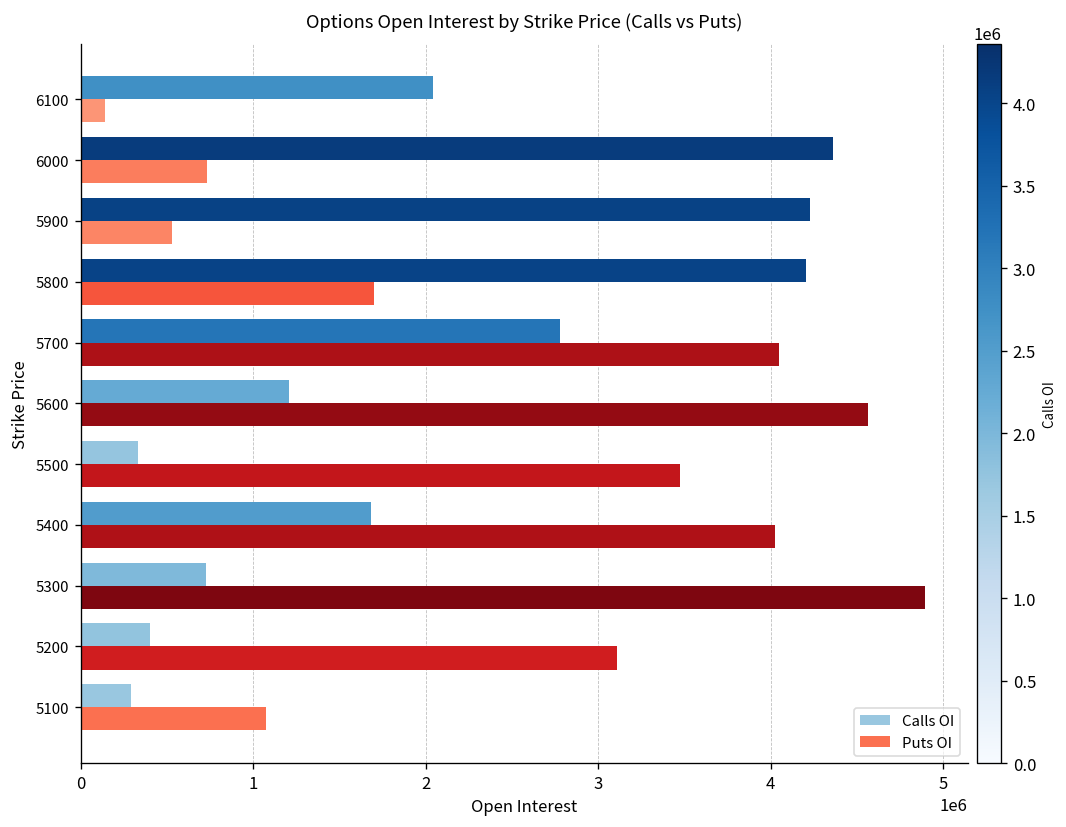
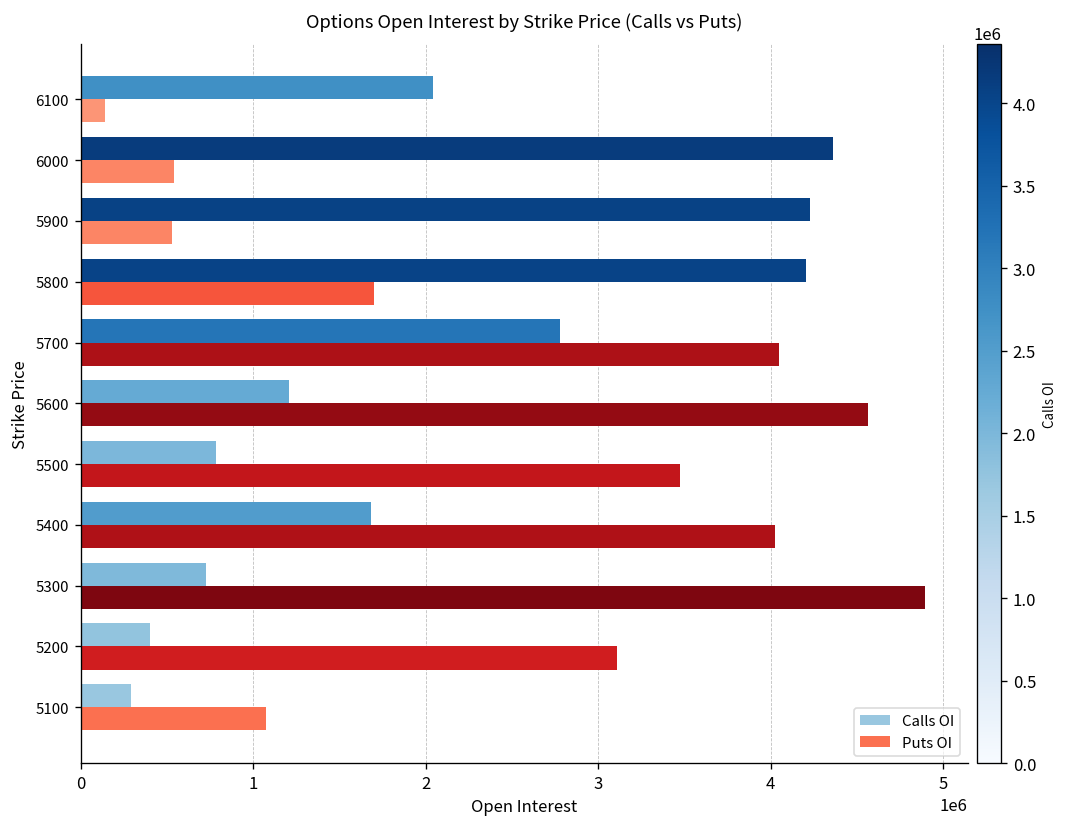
  {
    "Calls OI": {
      "6100": 2040000,
      "6000": 4360000,
      "5900": 4230000,
      "5800": 4210000,
      "5700": 2780000,
      "5600": 1200000,
-     "5500": 330000,
+     "5500": 790000,
      "5400": 1680000,
      "5300": 730000,
      "5200": 400000,
      "5100": 290000
    },
    "Puts OI": {
      "6100": 140000,
-     "6000": 730000,
+     "6000": 540000,
      "5900": 530000,
      "5800": 1700000,
      "5700": 4050000,
      "5600": 4560000,
      "5500": 3470000,
      "5400": 4030000,
      "5300": 4900000,
      "5200": 3110000,
      "5100": 1080000
    }
  }
